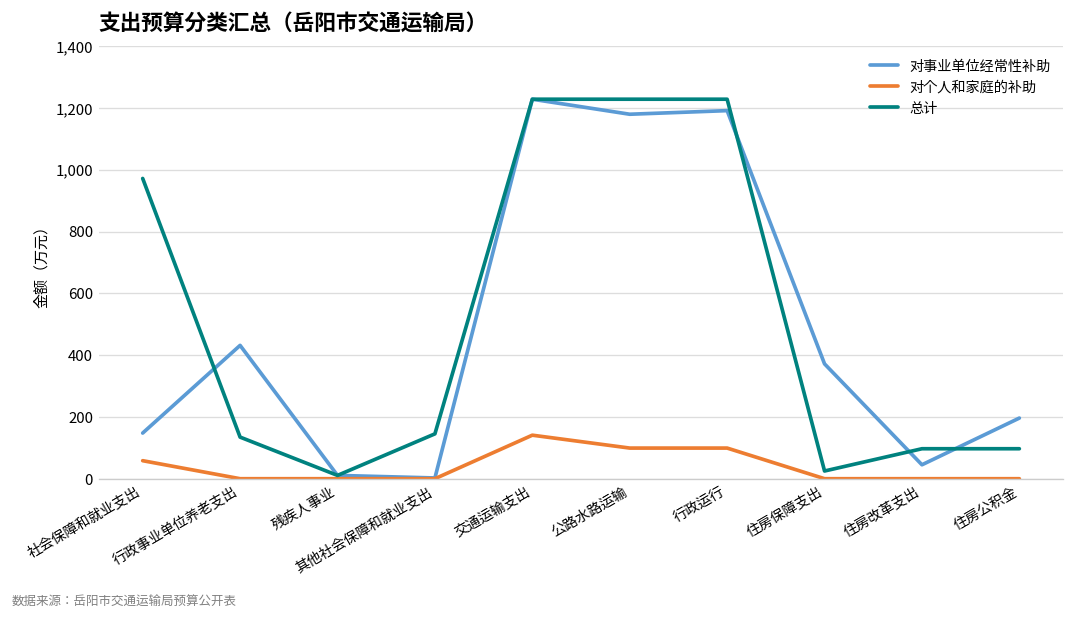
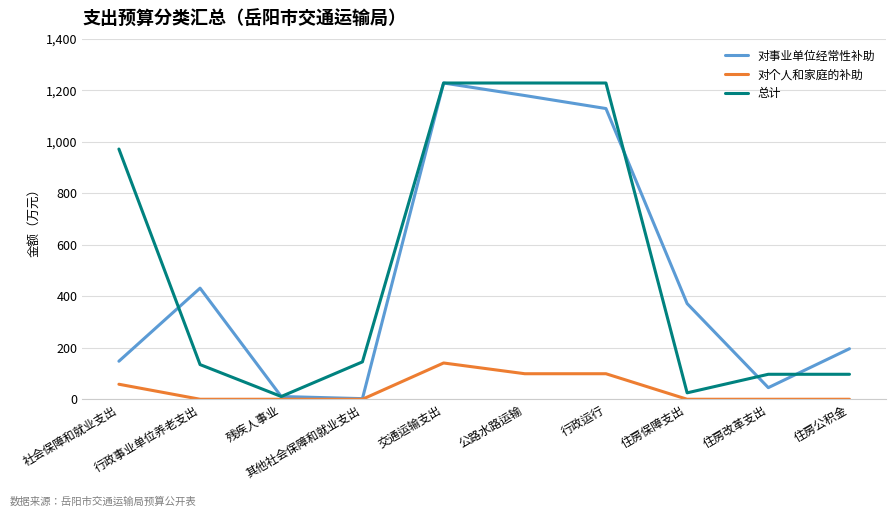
  {
    "对事业单位经常性补助": {
      "社会保障和就业支出": "150",
      "行政事业单位养老支出": "430",
      "公路水路运输": "1,180",
-     "行政运行": "1,190",
+     "行政运行": "1,130",
      "住房保障支出": "370",
      "住房改革支出": "50",
      "住房公积金": "200"
    },
    "对个人和家庭的补助": {
      "社会保障和就业支出": "60",
      "行政事业单位养老支出": "0",
      "残疾人事业": "0",
      "交通运输支出": "140",
      "公路水路运输": "100",
      "行政运行": "100",
      "住房保障支出": "0",
      "住房改革支出": "0",
      "住房公积金": "0"
    },
    "总计": {
      "社会保障和就业支出": "970",
      "行政事业单位养老支出": "130",
      "其他社会保障和就业支出": "150",
      "公路水路运输": "1,230",
      "行政运行": "1,230",
      "住房保障支出": "20",
      "住房改革支出": "100",
      "住房公积金": "100"
    }
  }
